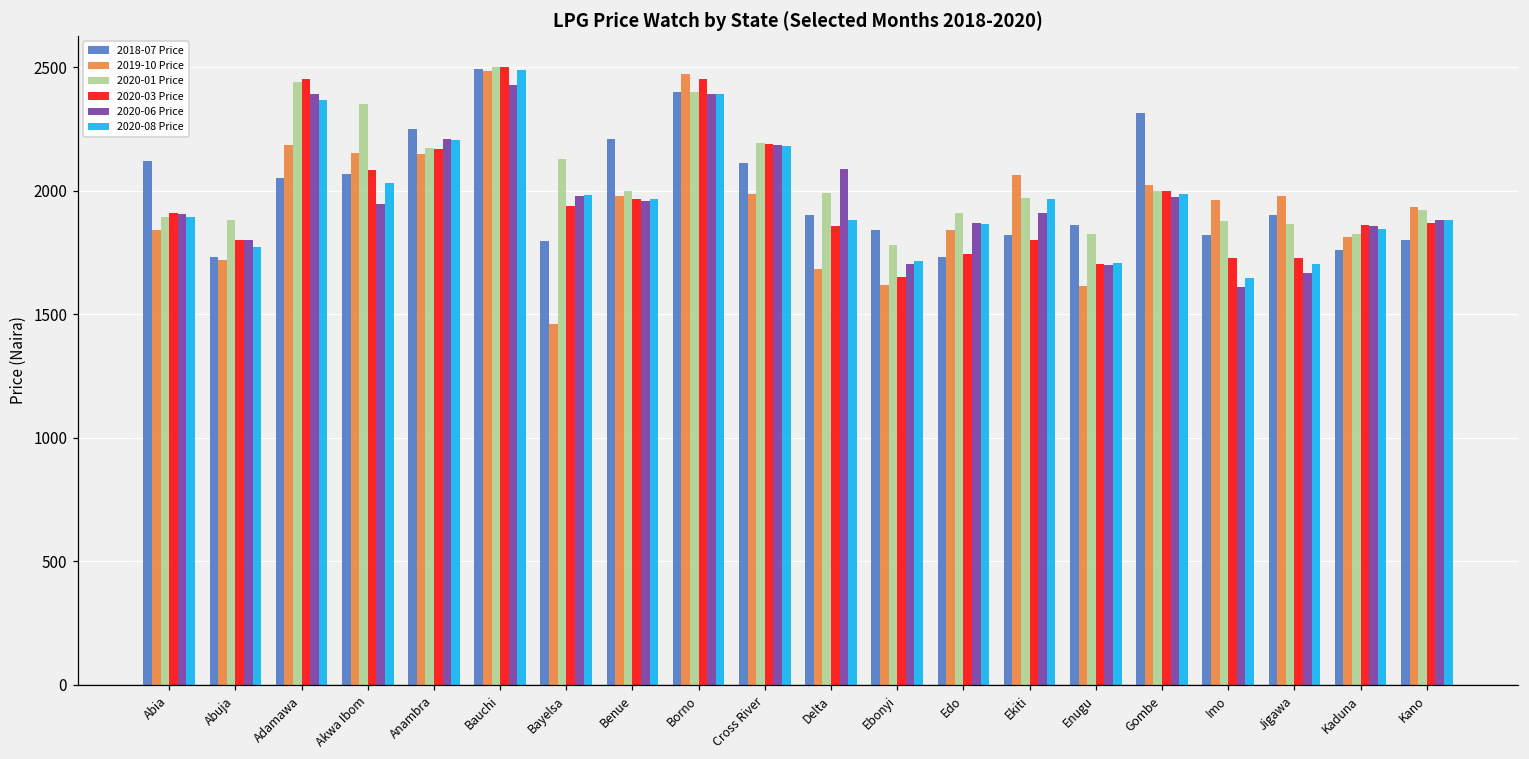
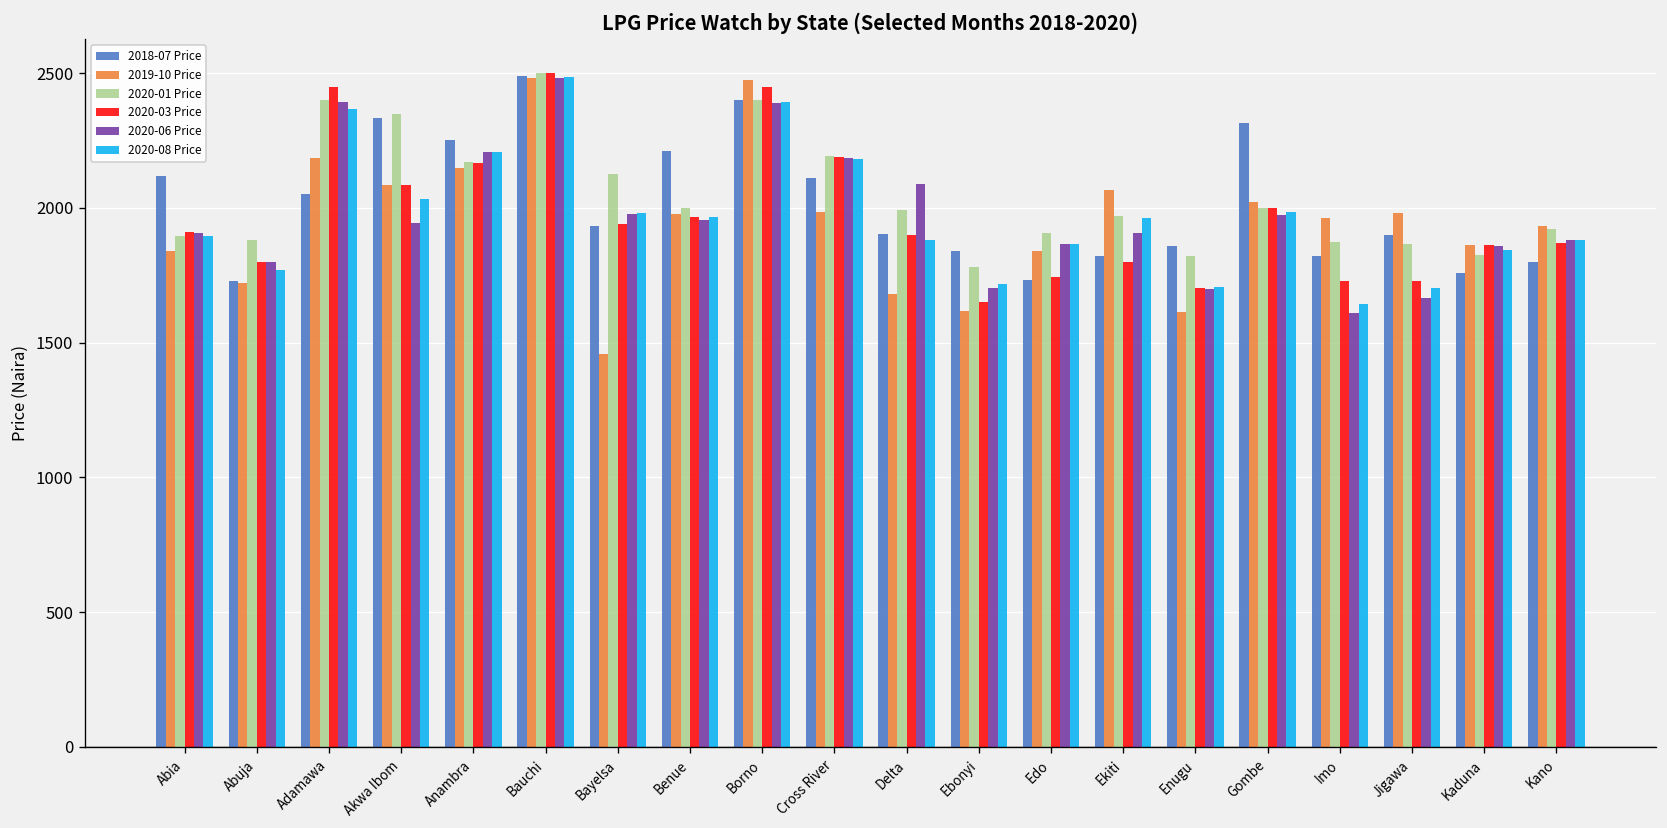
  {
    "2018-07 Price": {
      "Abia": 2120,
      "Abuja": 1730,
      "Adamawa": 2050,
-     "Akwa Ibom": 2070,
+     "Akwa Ibom": 2330,
      "Anambra": 2250,
      "Bauchi": 2490,
-     "Bayelsa": 1790,
+     "Bayelsa": 1930,
      "Benue": 2210,
      "Borno": 2400,
      "Cross River": 2110,
      "Delta": 1900,
      "Ebonyi": 1840,
      "Edo": 1730,
      "Ekiti": 1820,
      "Enugu": 1860,
      "Gombe": 2310,
      "Imo": 1820,
      "Jigawa": 1900,
      "Kaduna": 1760,
      "Kano": 1800
    },
    "2019-10 Price": {
      "Abia": 1840,
      "Abuja": 1720,
      "Adamawa": 2190,
-     "Akwa Ibom": 2150,
+     "Akwa Ibom": 2080,
      "Anambra": 2150,
      "Bauchi": 2480,
      "Bayelsa": 1460,
      "Benue": 1980,
      "Borno": 2470,
      "Cross River": 1990,
      "Delta": 1680,
      "Ebonyi": 1620,
      "Edo": 1840,
      "Ekiti": 2060,
      "Enugu": 1620,
      "Gombe": 2020,
      "Imo": 1960,
      "Jigawa": 1980,
-     "Kaduna": 1810,
+     "Kaduna": 1860,
      "Kano": 1930
    },
    "2020-01 Price": {
      "Abia": 1890,
      "Abuja": 1880,
-     "Adamawa": 2440,
+     "Adamawa": 2400,
      "Akwa Ibom": 2350,
      "Anambra": 2170,
      "Bauchi": 2500,
      "Bayelsa": 2130,
      "Benue": 2000,
      "Borno": 2400,
      "Cross River": 2190,
      "Delta": 1990,
      "Ebonyi": 1780,
      "Edo": 1910,
      "Ekiti": 1970,
      "Enugu": 1820,
      "Gombe": 2000,
      "Imo": 1880,
      "Jigawa": 1860,
      "Kaduna": 1830,
      "Kano": 1920
    },
    "2020-03 Price": {
      "Abia": 1910,
      "Abuja": 1800,
      "Adamawa": 2450,
      "Akwa Ibom": 2090,
      "Anambra": 2170,
      "Bauchi": 2500,
      "Bayelsa": 1940,
      "Benue": 1970,
      "Borno": 2450,
      "Cross River": 2190,
-     "Delta": 1860,
+     "Delta": 1900,
      "Ebonyi": 1650,
      "Edo": 1740,
      "Ekiti": 1800,
      "Enugu": 1700,
      "Gombe": 2000,
      "Imo": 1730,
      "Jigawa": 1730,
      "Kaduna": 1860,
      "Kano": 1870
    },
    "2020-06 Price": {
      "Abia": 1910,
      "Abuja": 1800,
      "Adamawa": 2390,
      "Akwa Ibom": 1950,
      "Anambra": 2210,
-     "Bauchi": 2430,
+     "Bauchi": 2480,
      "Bayelsa": 1980,
      "Benue": 1960,
      "Borno": 2390,
      "Cross River": 2180,
      "Delta": 2090,
      "Ebonyi": 1700,
      "Edo": 1870,
      "Ekiti": 1910,
      "Enugu": 1700,
      "Gombe": 1970,
      "Imo": 1610,
      "Jigawa": 1670,
      "Kaduna": 1860,
      "Kano": 1880
    },
    "2020-08 Price": {
      "Abia": 1890,
      "Abuja": 1770,
      "Adamawa": 2370,
      "Akwa Ibom": 2030,
      "Anambra": 2210,
      "Bauchi": 2490,
      "Bayelsa": 1980,
      "Benue": 1970,
      "Borno": 2390,
      "Cross River": 2180,
      "Delta": 1880,
      "Ebonyi": 1720,
      "Edo": 1860,
      "Ekiti": 1960,
      "Enugu": 1710,
      "Gombe": 1980,
      "Imo": 1640,
      "Jigawa": 1700,
      "Kaduna": 1840,
      "Kano": 1880
    }
  }
